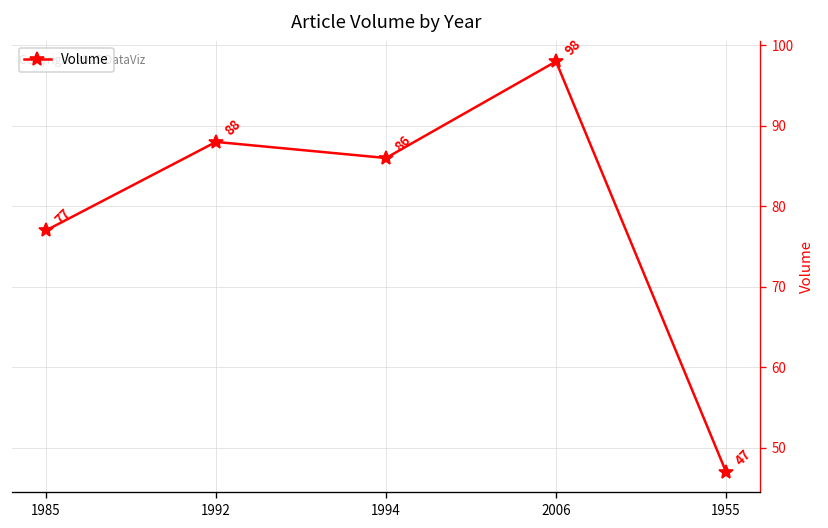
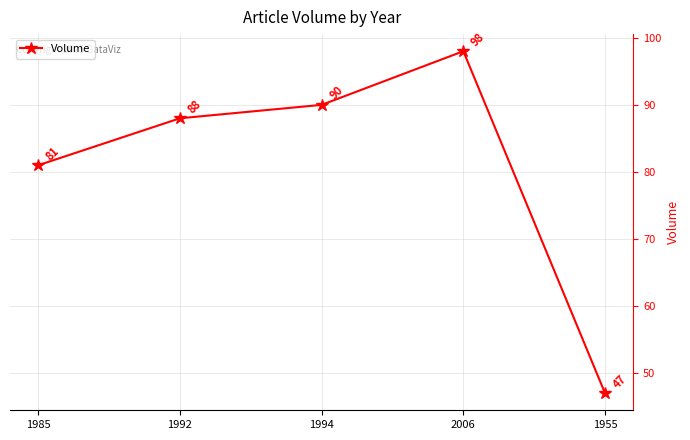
  {
-   "1985": 77,
+   "1985": 81,
    "1992": 88,
-   "1994": 86,
+   "1994": 90,
    "2006": 98,
    "1955": 47
  }
